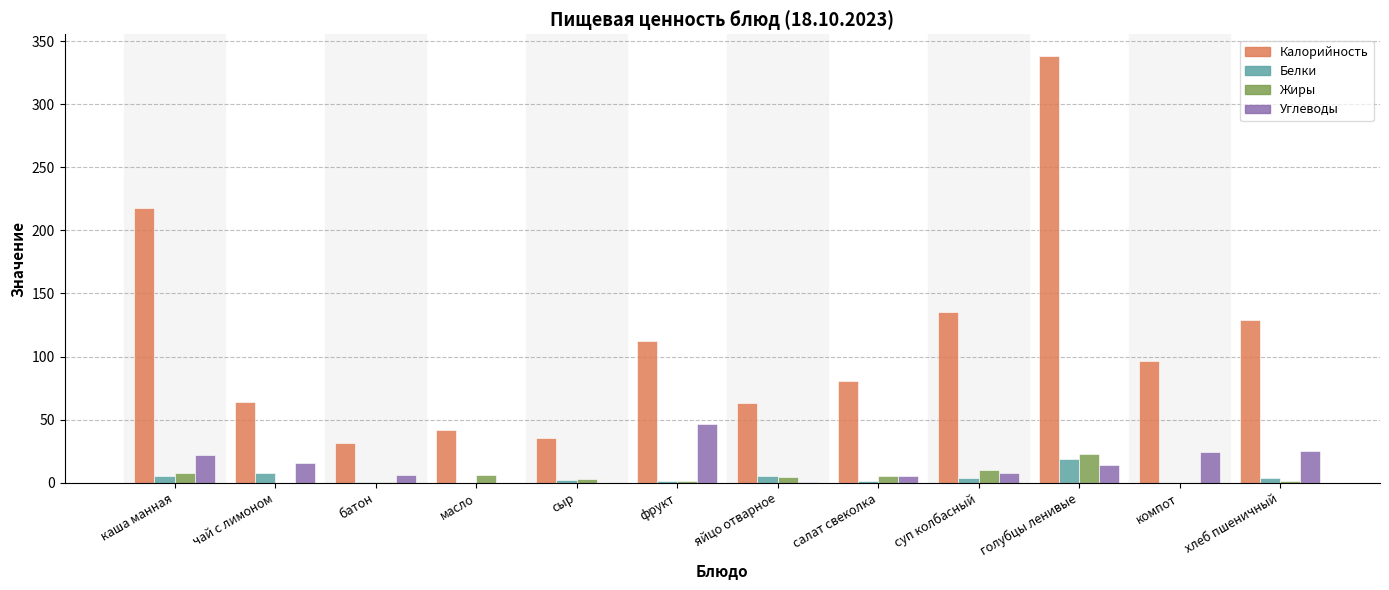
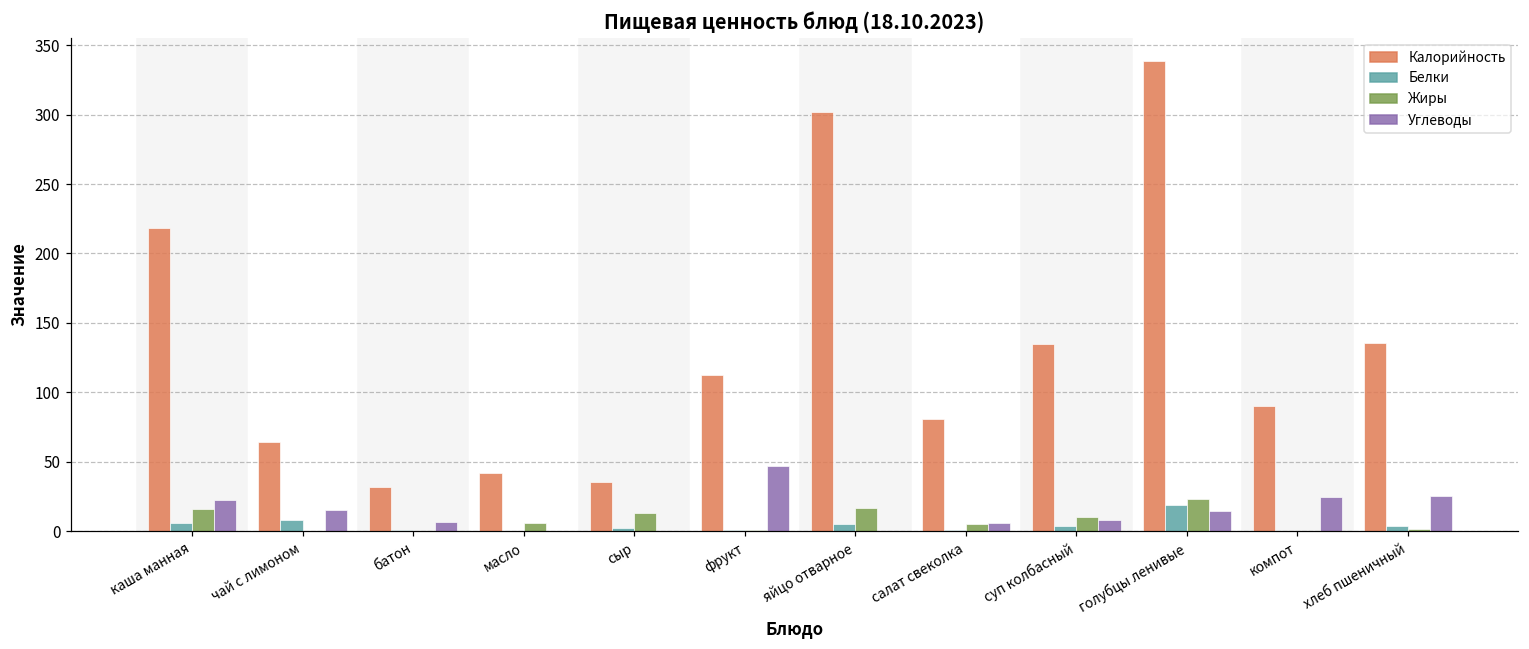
  {
    "Калорийность": {
      "каша манная": 218,
      "чай с лимоном": 64,
      "батон": 31,
      "масло": 42,
      "сыр": 35,
      "фрукт": 113,
-     "яйцо отварное": 63,
+     "яйцо отварное": 302,
      "салат свеколка": 81,
      "суп колбасный": 135,
      "голубцы ленивые": 339,
-     "компот": 97,
-     "хлеб пшеничный": 129
+     "компот": 90,
+     "хлеб пшеничный": 136
    },
    "Белки": {
      "каша манная": 6,
      "чай с лимоном": 8,
      "сыр": 2,
      "яйцо отварное": 5,
      "суп колбасный": 4,
      "голубцы ленивые": 19,
      "компот": 0,
      "хлеб пшеничный": 4
    },
    "Жиры": {
-     "каша манная": 8,
+     "каша манная": 16,
      "чай с лимоном": 0,
      "масло": 6,
-     "сыр": 3,
-     "яйцо отварное": 5,
+     "сыр": 13,
+     "яйцо отварное": 17,
      "салат свеколка": 5,
      "суп колбасный": 10,
      "голубцы ленивые": 23,
      "компот": 0
    },
    "Углеводы": {
      "каша манная": 22,
      "чай с лимоном": 16,
      "батон": 6,
      "сыр": 0,
      "фрукт": 47,
      "салат свеколка": 6,
      "суп колбасный": 8,
      "голубцы ленивые": 14,
      "компот": 24,
      "хлеб пшеничный": 25
    }
  }
